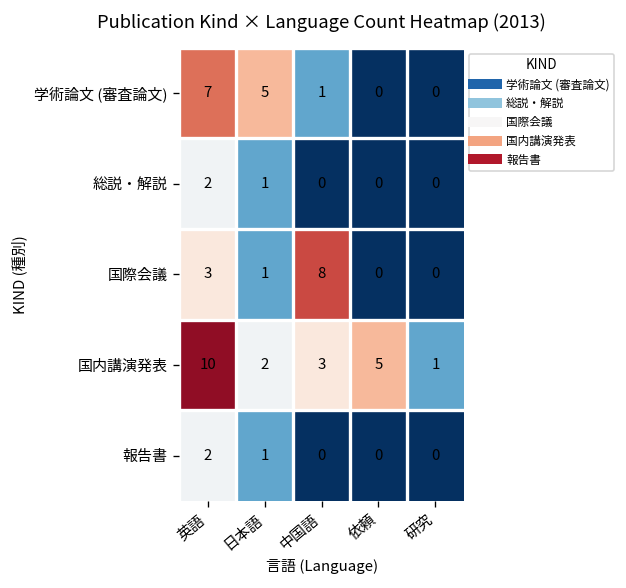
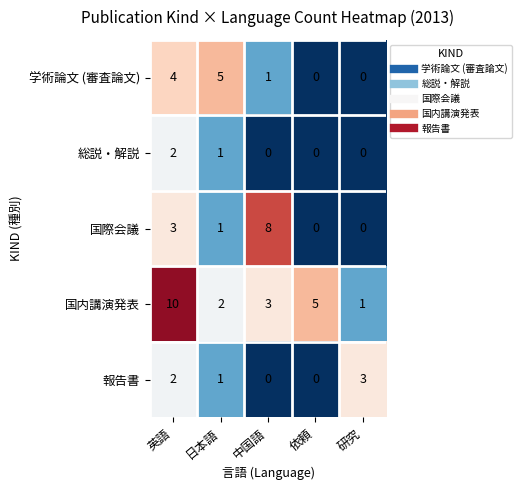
  {
    "学術論文 (審査論文)": {
-     "英語": 7,
+     "英語": 4,
      "日本語": 5,
      "中国語": 1,
      "依頼": 0,
      "研究": 0
    },
    "総説・解説": {
      "英語": 2,
      "日本語": 1,
      "中国語": 0,
      "依頼": 0,
      "研究": 0
    },
    "国際会議": {
      "英語": 3,
      "日本語": 1,
      "中国語": 8,
      "依頼": 0,
      "研究": 0
    },
    "国内講演発表": {
      "英語": 10,
      "日本語": 2,
      "中国語": 3,
      "依頼": 5,
      "研究": 1
    },
    "報告書": {
      "英語": 2,
      "日本語": 1,
      "中国語": 0,
      "依頼": 0,
-     "研究": 0
+     "研究": 3
    }
  }
